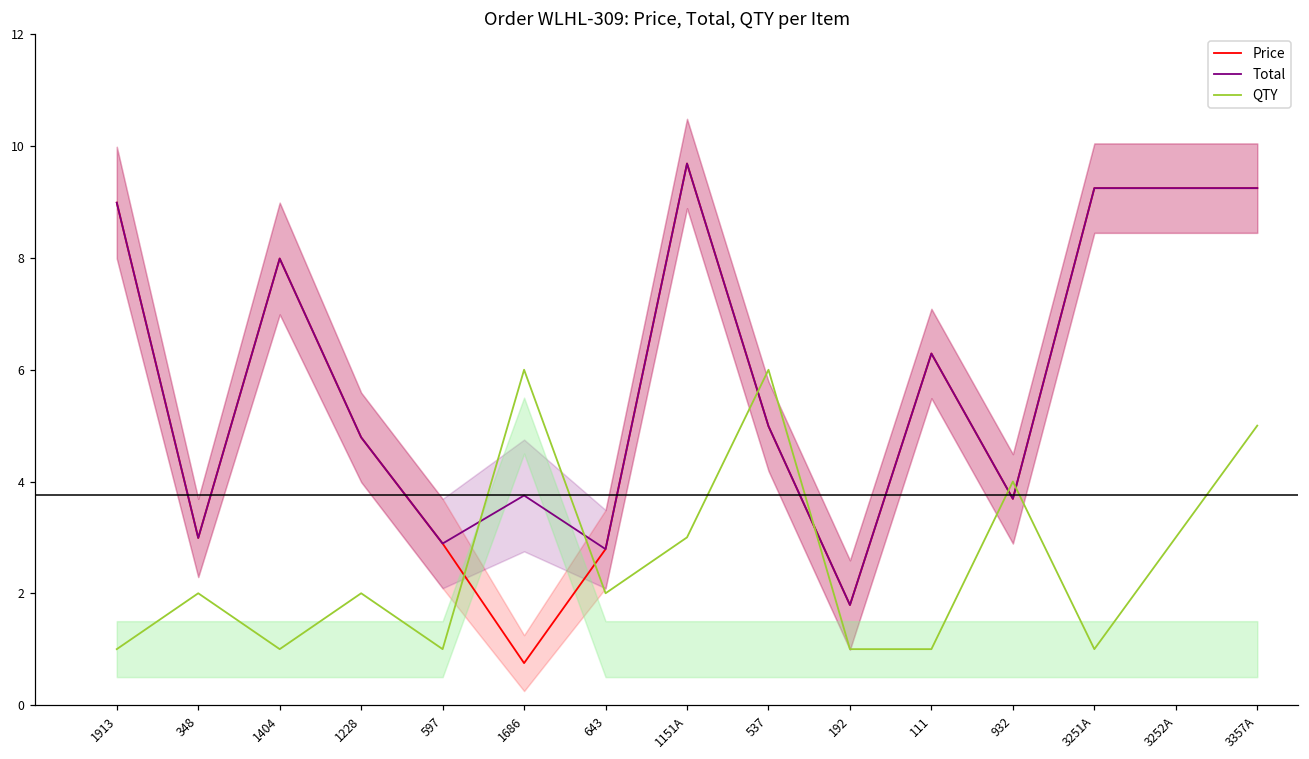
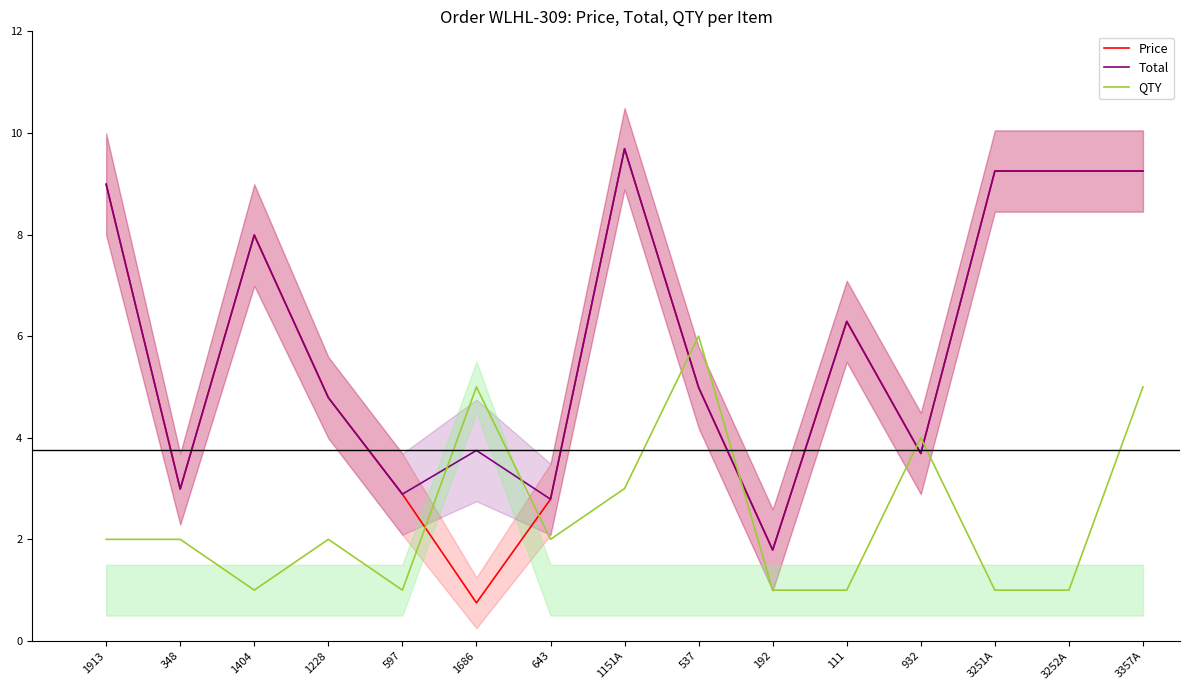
  {
    "QTY": {
-     "1913": 1,
+     "1913": 2,
      "348": 2,
      "1404": 1,
      "1228": 2,
      "597": 1,
-     "1686": 6,
+     "1686": 5,
      "643": 2,
      "1151A": 3,
      "537": 6,
      "192": 1,
      "111": 1,
      "932": 4,
      "3251A": 1,
-     "3252A": 3,
+     "3252A": 1,
      "3357A": 5
    }
  }
